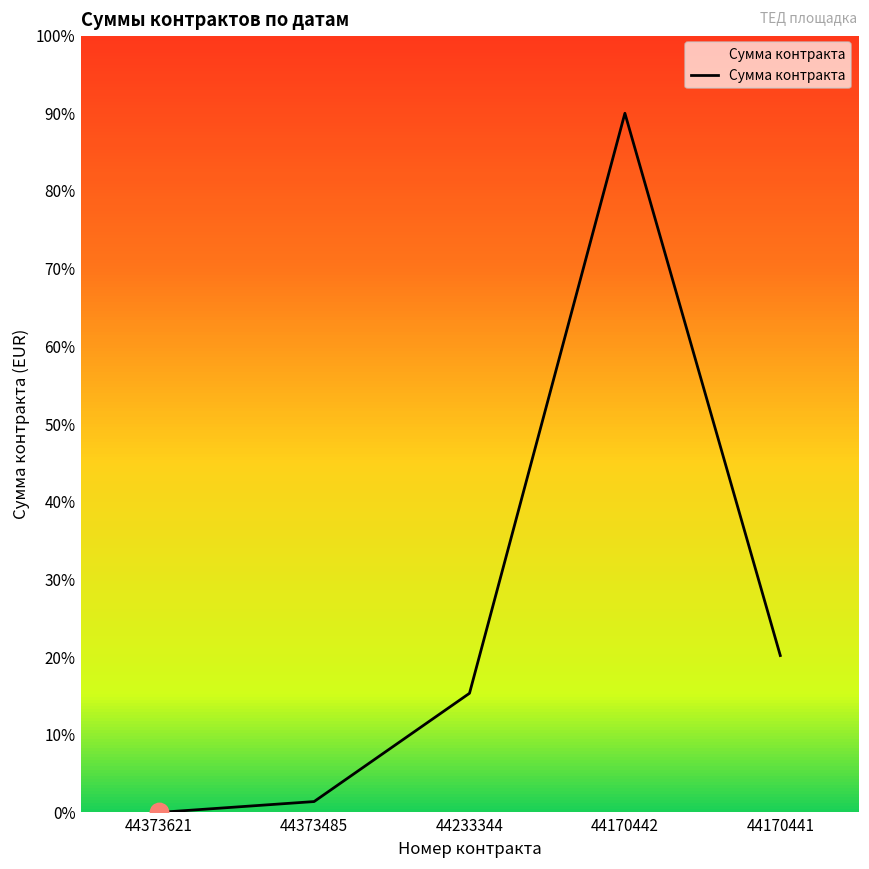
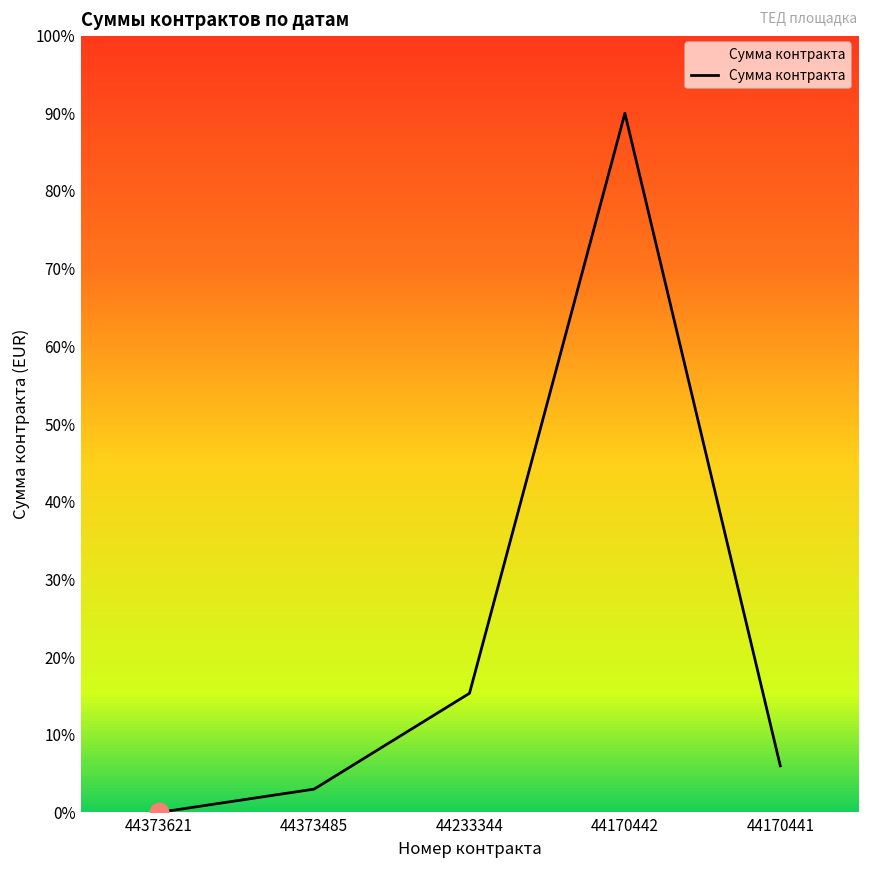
  {
    "Сумма контракта": {
-     "44373485": "1%",
+     "44373485": "3%",
      "44233344": "15%",
      "44170442": "90%",
-     "44170441": "20%"
+     "44170441": "6%"
    }
  }
